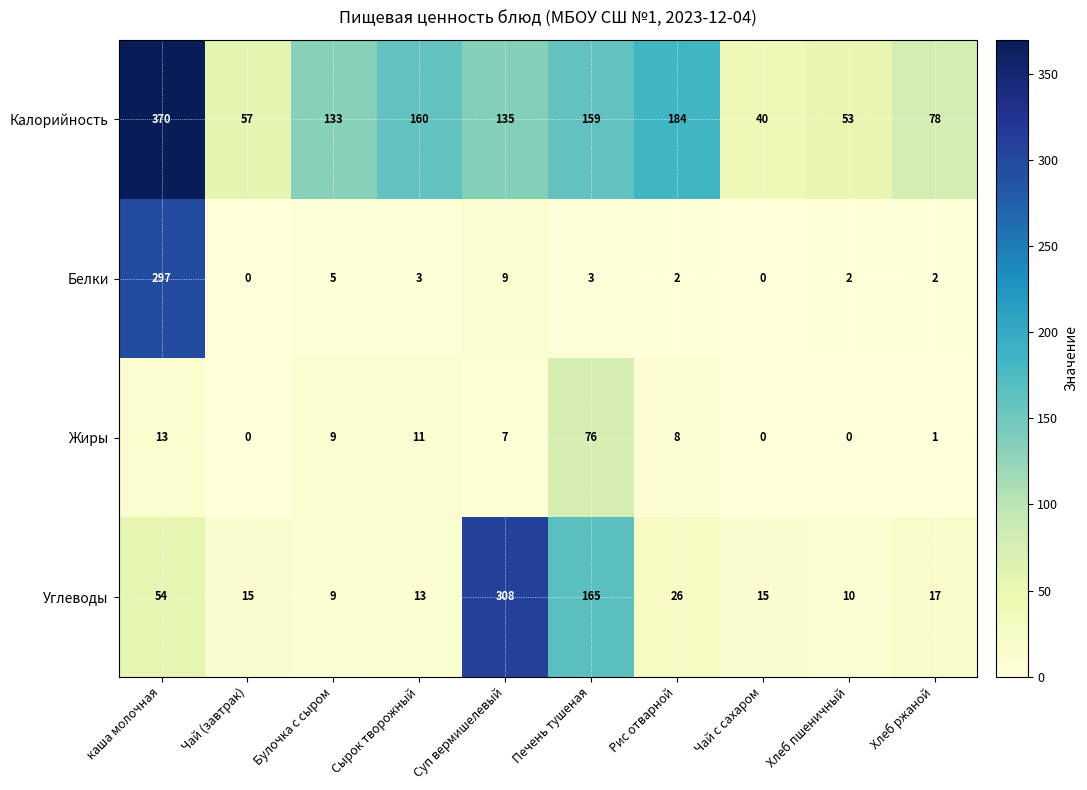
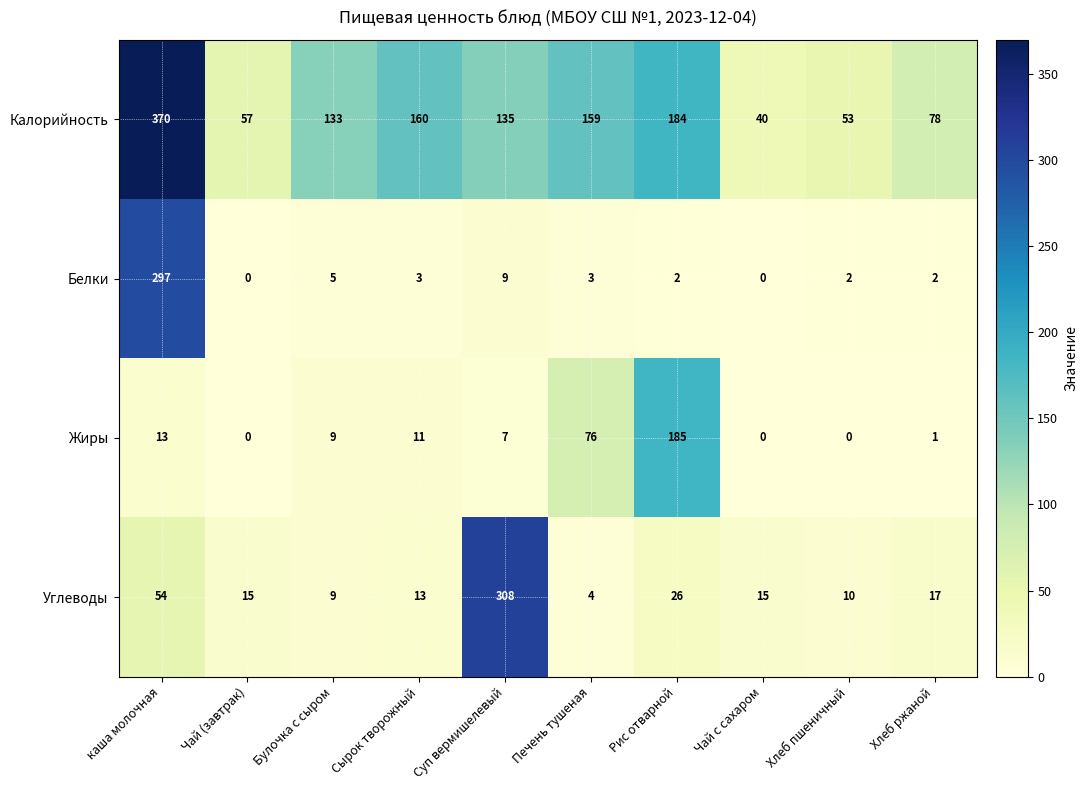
  {
    "Калорийность": {
      "каша молочная": 370,
      "Чай (завтрак)": 57,
      "Булочка с сыром": 133,
      "Сырок творожный": 160,
      "Суп вермишелевый": 135,
      "Печень тушеная": 159,
      "Рис отварной": 184,
      "Чай с сахаром": 40,
      "Хлеб пшеничный": 53,
      "Хлеб ржаной": 78
    },
    "Белки": {
      "каша молочная": 297,
      "Чай (завтрак)": 0,
      "Булочка с сыром": 5,
      "Сырок творожный": 3,
      "Суп вермишелевый": 9,
      "Печень тушеная": 3,
      "Рис отварной": 2,
      "Чай с сахаром": 0,
      "Хлеб пшеничный": 2,
      "Хлеб ржаной": 2
    },
    "Жиры": {
      "каша молочная": 13,
      "Чай (завтрак)": 0,
      "Булочка с сыром": 9,
      "Сырок творожный": 11,
      "Суп вермишелевый": 7,
      "Печень тушеная": 76,
-     "Рис отварной": 8,
+     "Рис отварной": 185,
      "Чай с сахаром": 0,
      "Хлеб пшеничный": 0,
      "Хлеб ржаной": 1
    },
    "Углеводы": {
      "каша молочная": 54,
      "Чай (завтрак)": 15,
      "Булочка с сыром": 9,
      "Сырок творожный": 13,
      "Суп вермишелевый": 308,
-     "Печень тушеная": 165,
+     "Печень тушеная": 4,
      "Рис отварной": 26,
      "Чай с сахаром": 15,
      "Хлеб пшеничный": 10,
      "Хлеб ржаной": 17
    }
  }
